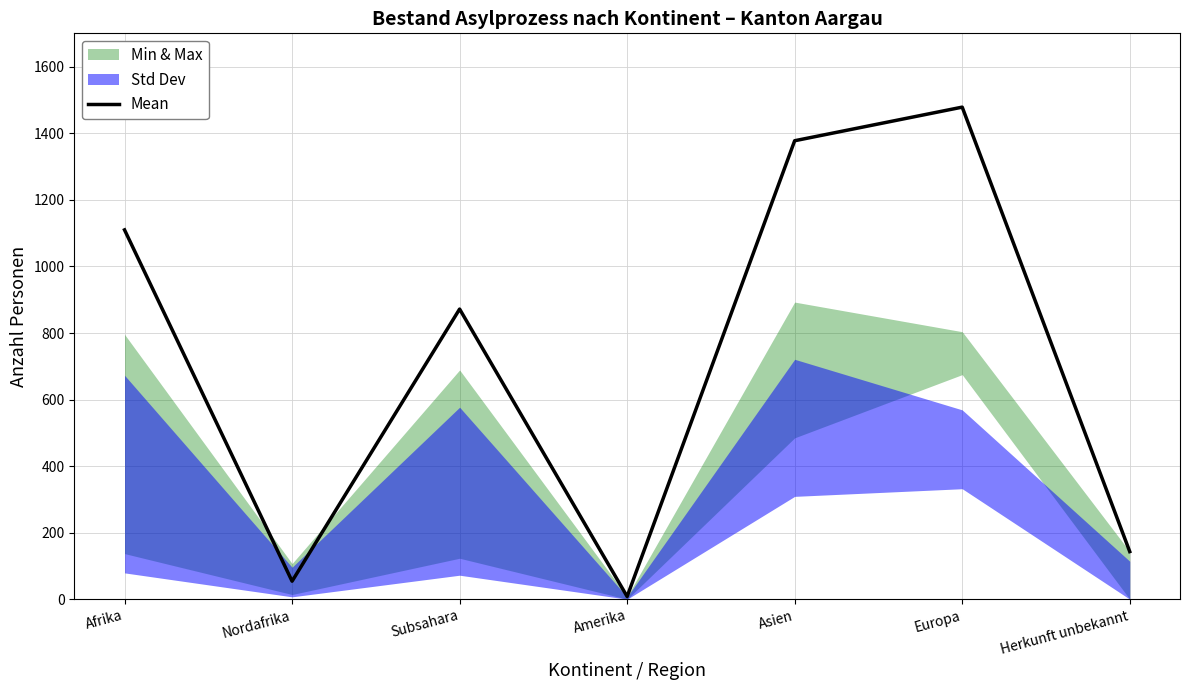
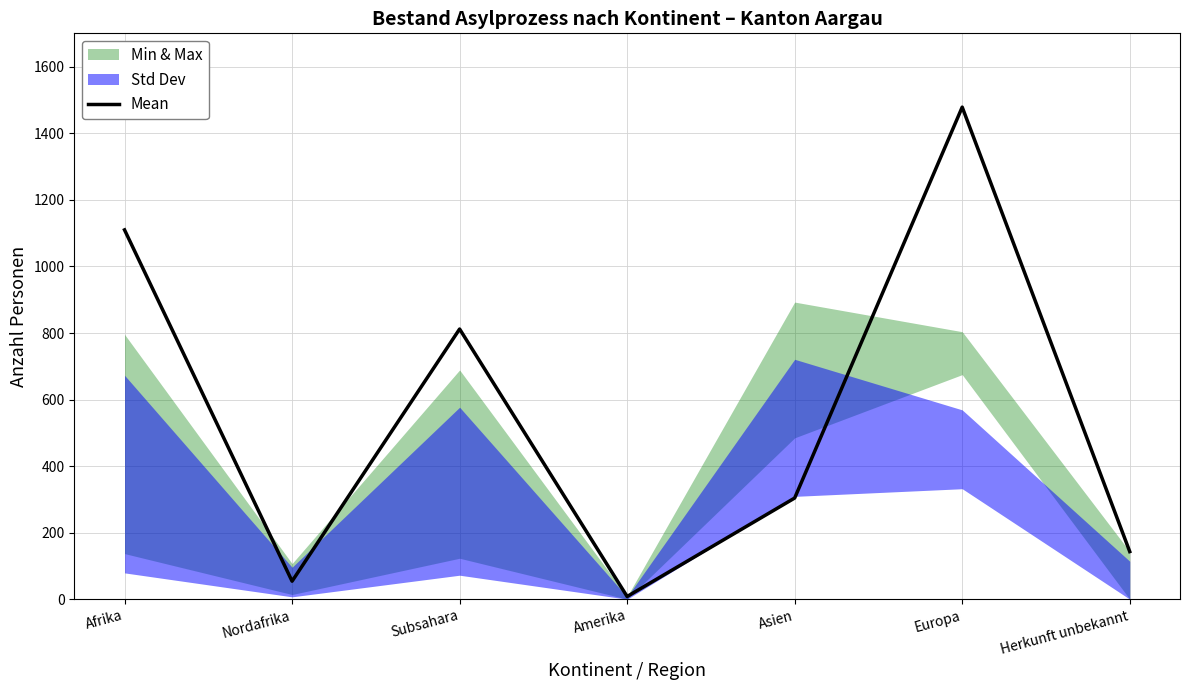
  {
    "Mean": {
      "Afrika": 1110,
      "Nordafrika": 50,
-     "Subsahara": 870,
-     "Asien": 1380,
+     "Subsahara": 810,
+     "Asien": 300,
      "Europa": 1480
    }
  }
